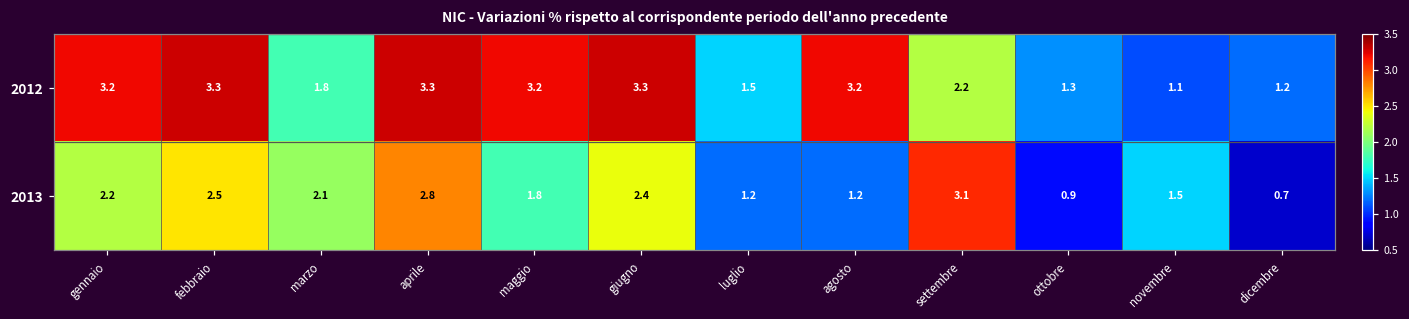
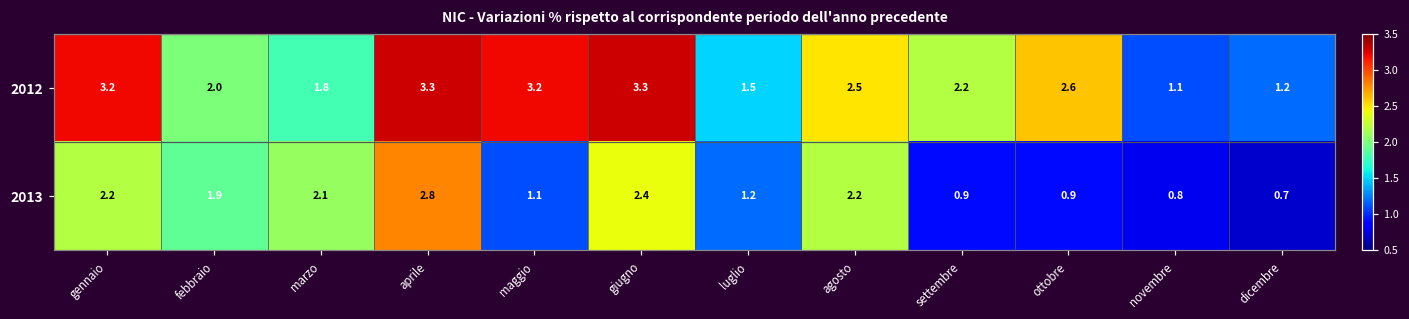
  {
    "2012": {
      "gennaio": 3.2,
-     "febbraio": 3.3,
+     "febbraio": 2.0,
      "marzo": 1.8,
      "aprile": 3.3,
      "maggio": 3.2,
      "giugno": 3.3,
      "luglio": 1.5,
-     "agosto": 3.2,
+     "agosto": 2.5,
      "settembre": 2.2,
-     "ottobre": 1.3,
+     "ottobre": 2.6,
      "novembre": 1.1,
      "dicembre": 1.2
    },
    "2013": {
      "gennaio": 2.2,
-     "febbraio": 2.5,
+     "febbraio": 1.9,
      "marzo": 2.1,
      "aprile": 2.8,
-     "maggio": 1.8,
+     "maggio": 1.1,
      "giugno": 2.4,
      "luglio": 1.2,
-     "agosto": 1.2,
-     "settembre": 3.1,
+     "agosto": 2.2,
+     "settembre": 0.9,
      "ottobre": 0.9,
-     "novembre": 1.5,
+     "novembre": 0.8,
      "dicembre": 0.7
    }
  }
